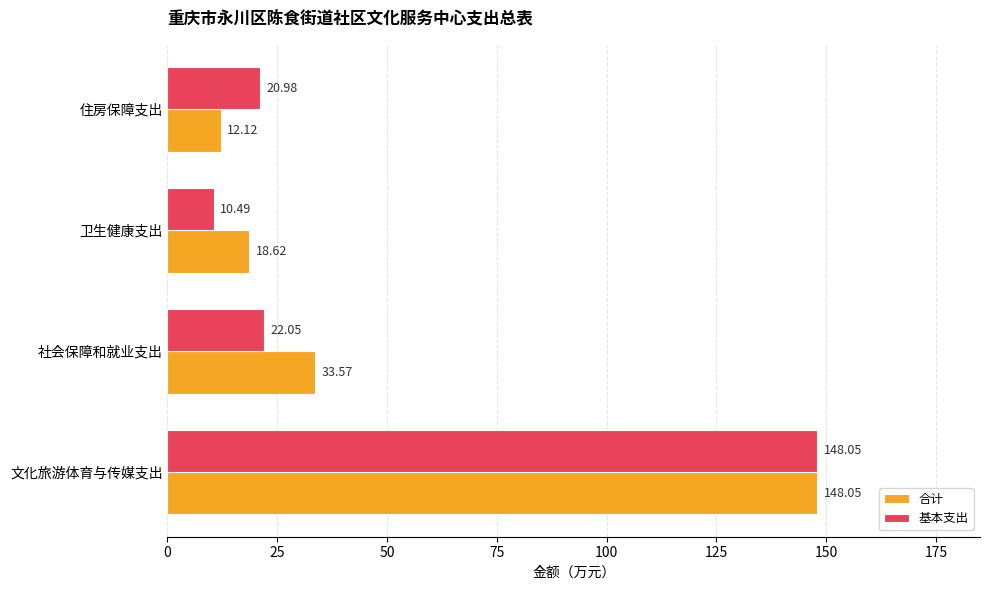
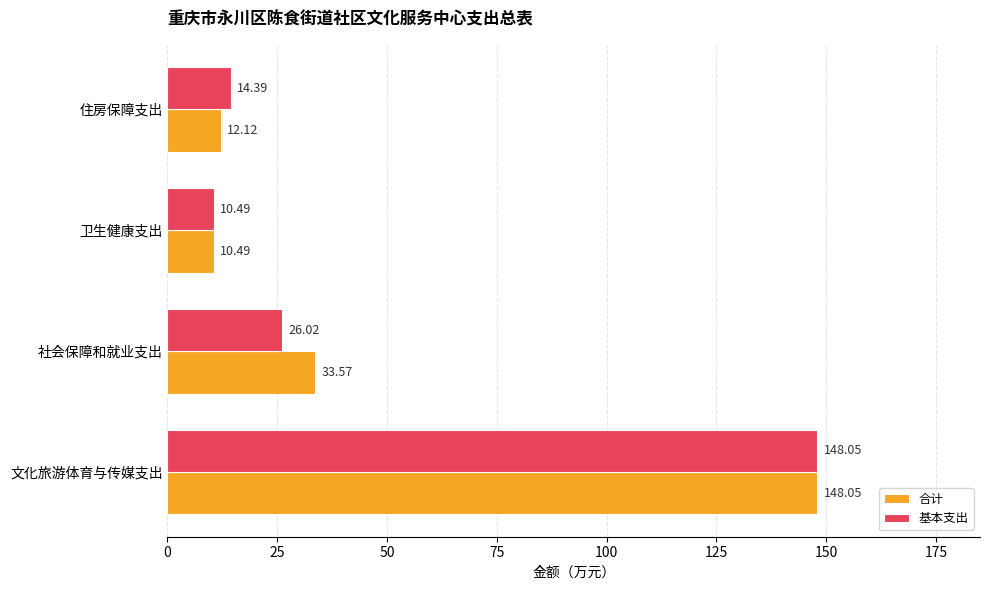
  {
    "合计": {
      "住房保障支出": 12.12,
-     "卫生健康支出": 18.62,
+     "卫生健康支出": 10.49,
      "社会保障和就业支出": 33.57,
      "文化旅游体育与传媒支出": 148.05
    },
    "基本支出": {
-     "住房保障支出": 20.98,
+     "住房保障支出": 14.39,
      "卫生健康支出": 10.49,
-     "社会保障和就业支出": 22.05,
+     "社会保障和就业支出": 26.02,
      "文化旅游体育与传媒支出": 148.05
    }
  }
